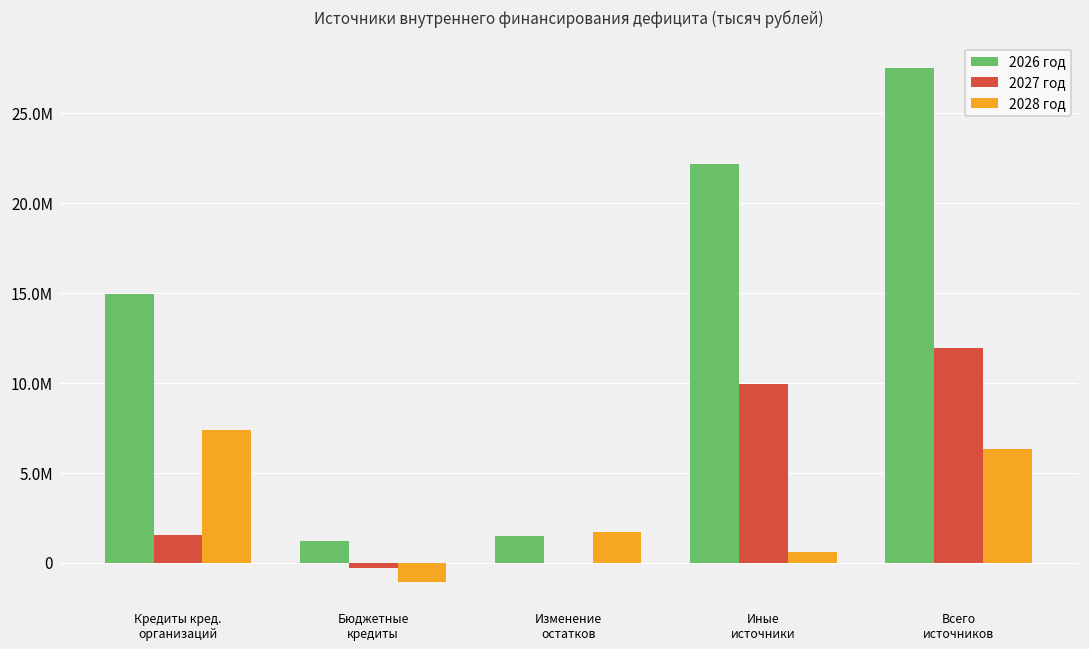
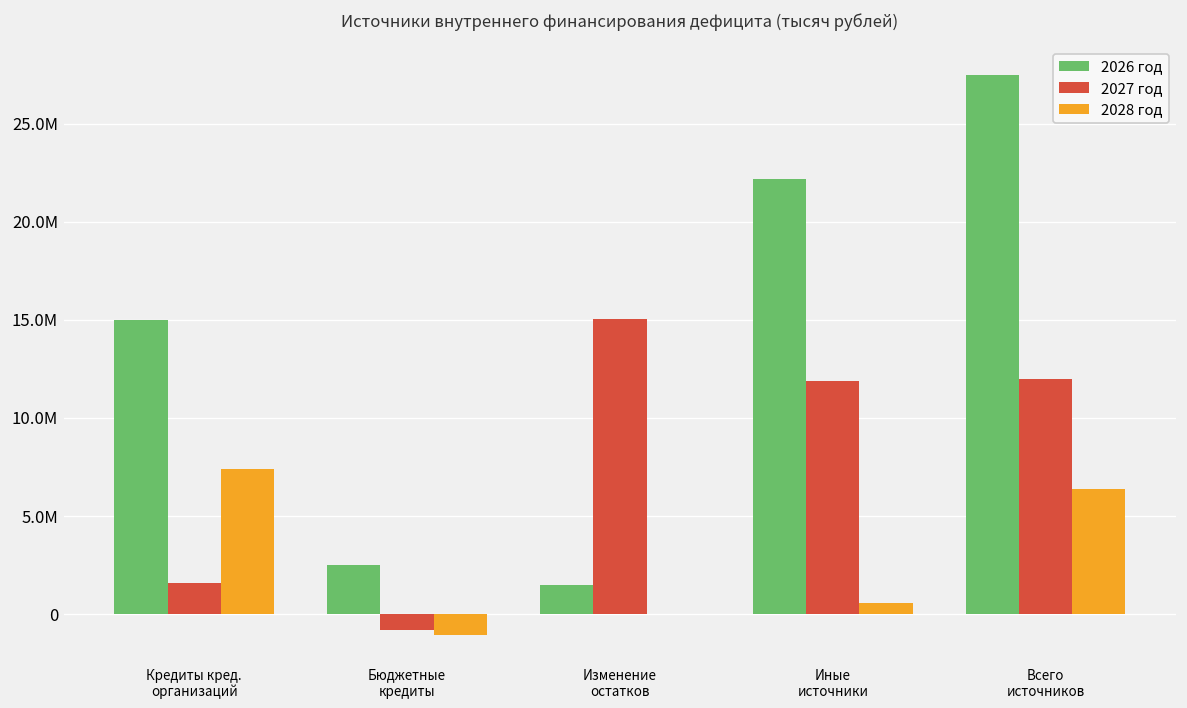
  {
    "2026 год": {
      "Кредиты кред. организаций": 15000000,
-     "Бюджетные кредиты": 1200000,
+     "Бюджетные кредиты": 2500000,
      "Изменение остатков": 1500000,
      "Иные источники": 22200000,
      "Всего источников": 27500000
    },
    "2027 год": {
      "Кредиты кред. организаций": 1600000,
-     "Бюджетные кредиты": -300000,
-     "Изменение остатков": 0,
-     "Иные источники": 9900000,
+     "Бюджетные кредиты": -800000,
+     "Изменение остатков": 15000000,
+     "Иные источники": 11900000,
      "Всего источников": 12000000
    },
    "2028 год": {
      "Кредиты кред. организаций": 7400000,
      "Бюджетные кредиты": -1000000,
-     "Изменение остатков": 1700000,
+     "Изменение остатков": 0,
      "Иные источники": 600000,
      "Всего источников": 6400000
    }
  }
